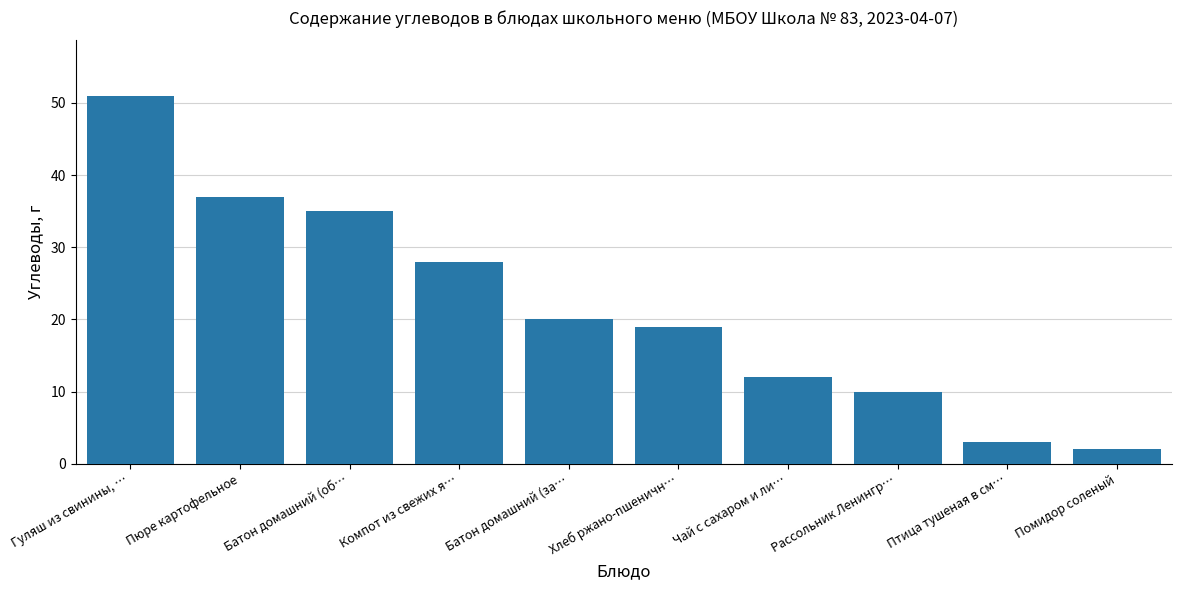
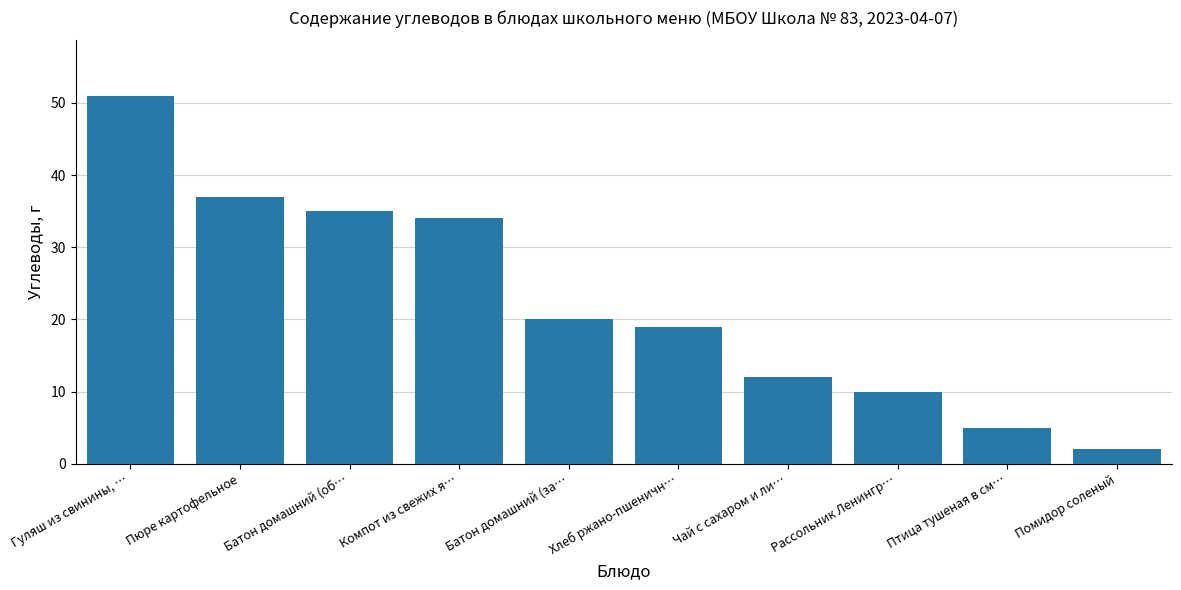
  {
    "Гуляш из свинины, …": 51,
    "Пюре картофельное": 37,
    "Батон домашний (об…": 35,
-   "Компот из свежих я…": 28,
+   "Компот из свежих я…": 34,
    "Батон домашний (за…": 20,
    "Хлеб ржано-пшеничн…": 19,
    "Чай с сахаром и ли…": 12,
    "Рассольник Ленингр…": 10,
-   "Птица тушеная в см…": 3,
+   "Птица тушеная в см…": 5,
    "Помидор соленый": 2
  }
